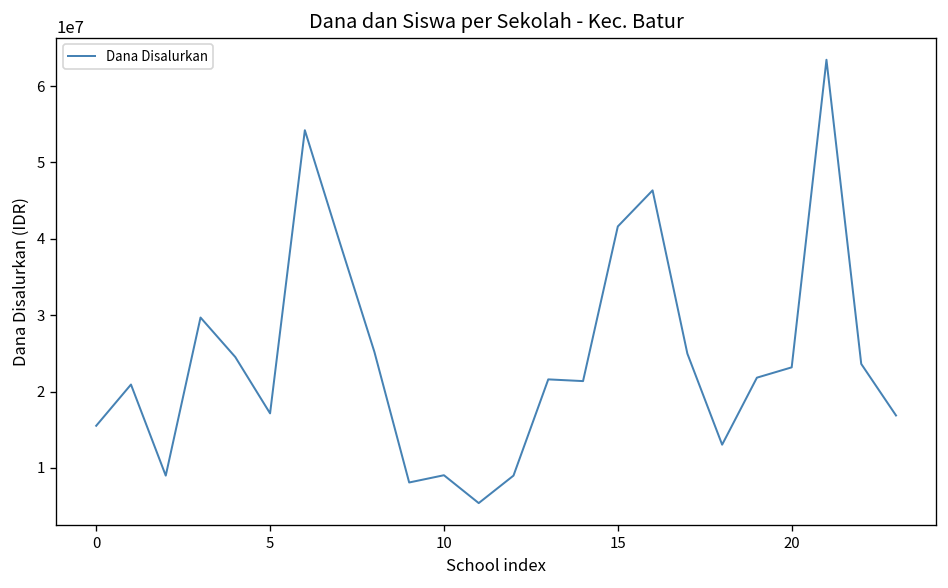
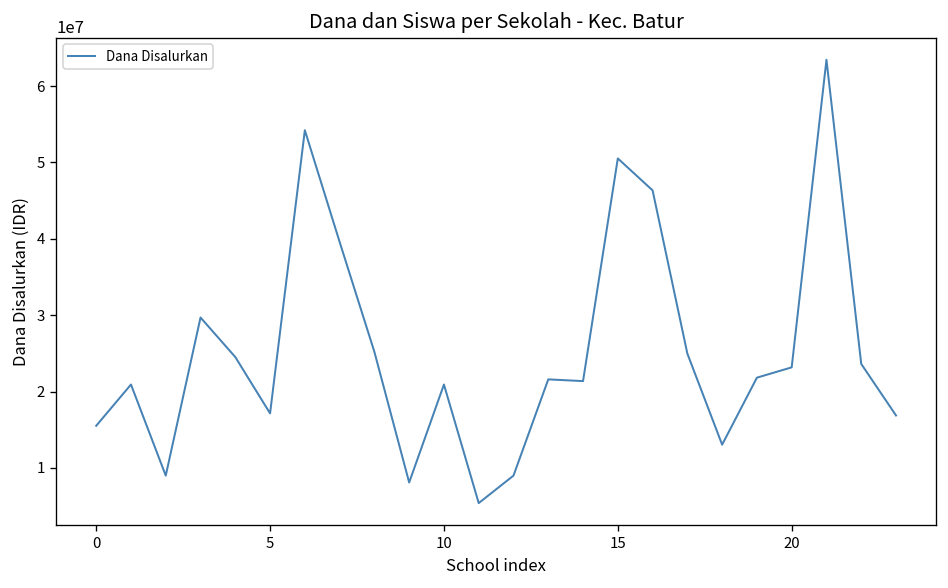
  {
    "0": 16000000,
    "5": 17000000,
-   "10": 9000000,
-   "15": 42000000,
+   "10": 21000000,
+   "15": 51000000,
    "20": 23000000
  }
